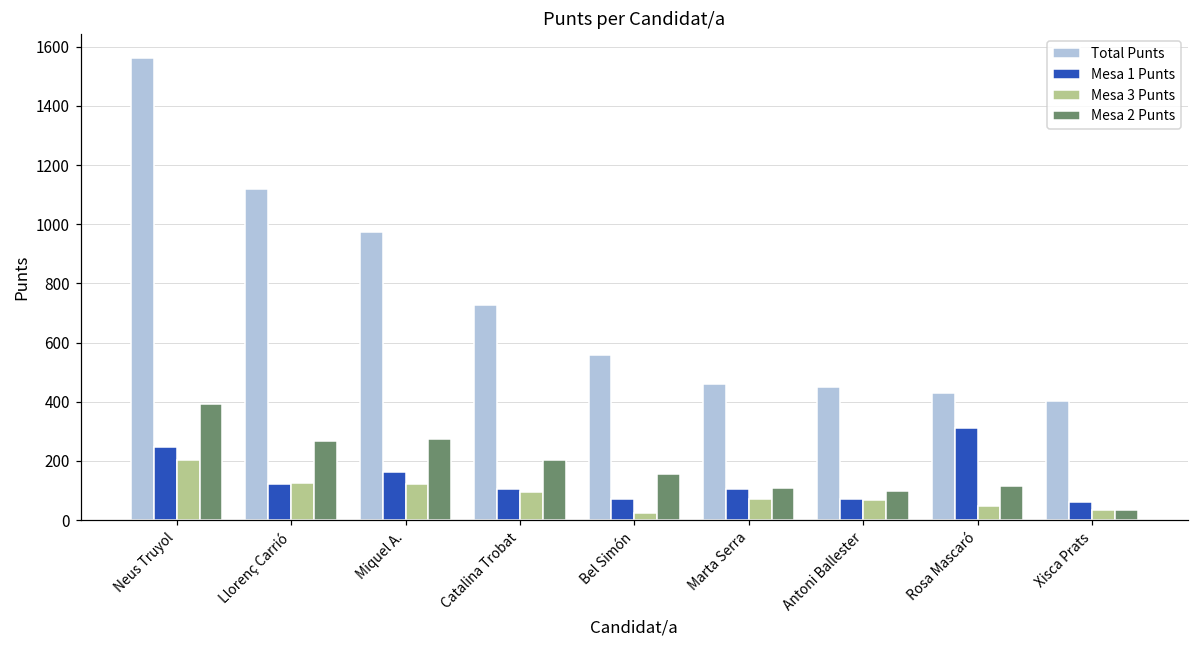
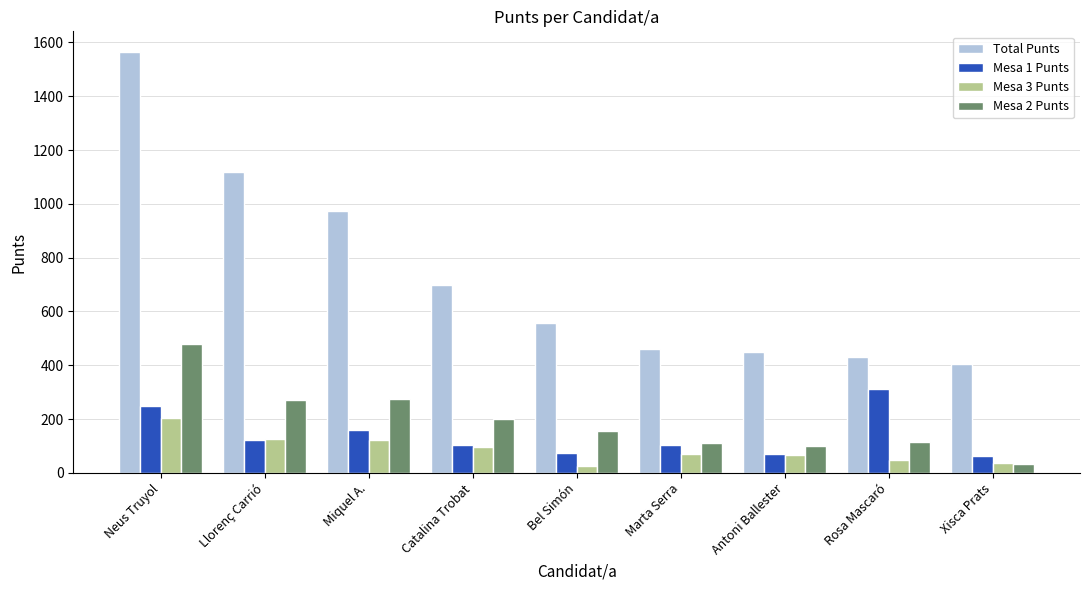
  {
    "Total Punts": {
      "Neus Truyol": 1560,
      "Llorenç Carrió": 1120,
      "Miquel A.": 980,
-     "Catalina Trobat": 730,
+     "Catalina Trobat": 700,
      "Bel Simón": 560,
      "Marta Serra": 460,
      "Antoni Ballester": 450,
      "Rosa Mascaró": 430,
      "Xisca Prats": 400
    },
    "Mesa 1 Punts": {
      "Neus Truyol": 250,
      "Llorenç Carrió": 120,
      "Miquel A.": 160,
      "Catalina Trobat": 110,
      "Bel Simón": 70,
      "Marta Serra": 100,
      "Antoni Ballester": 70,
      "Rosa Mascaró": 310,
      "Xisca Prats": 60
    },
    "Mesa 3 Punts": {
      "Neus Truyol": 200,
      "Llorenç Carrió": 130,
      "Miquel A.": 120,
      "Catalina Trobat": 100,
      "Bel Simón": 20,
      "Marta Serra": 70,
      "Antoni Ballester": 70,
      "Rosa Mascaró": 50,
      "Xisca Prats": 40
    },
    "Mesa 2 Punts": {
-     "Neus Truyol": 390,
+     "Neus Truyol": 480,
      "Llorenç Carrió": 270,
      "Miquel A.": 280,
      "Catalina Trobat": 200,
      "Bel Simón": 160,
      "Marta Serra": 110,
      "Antoni Ballester": 100,
      "Rosa Mascaró": 120,
      "Xisca Prats": 30
    }
  }
